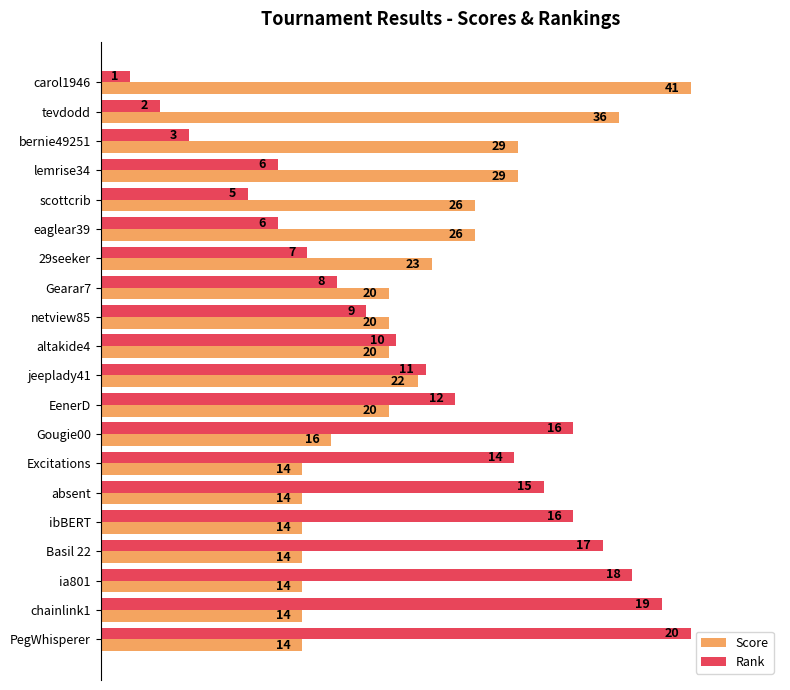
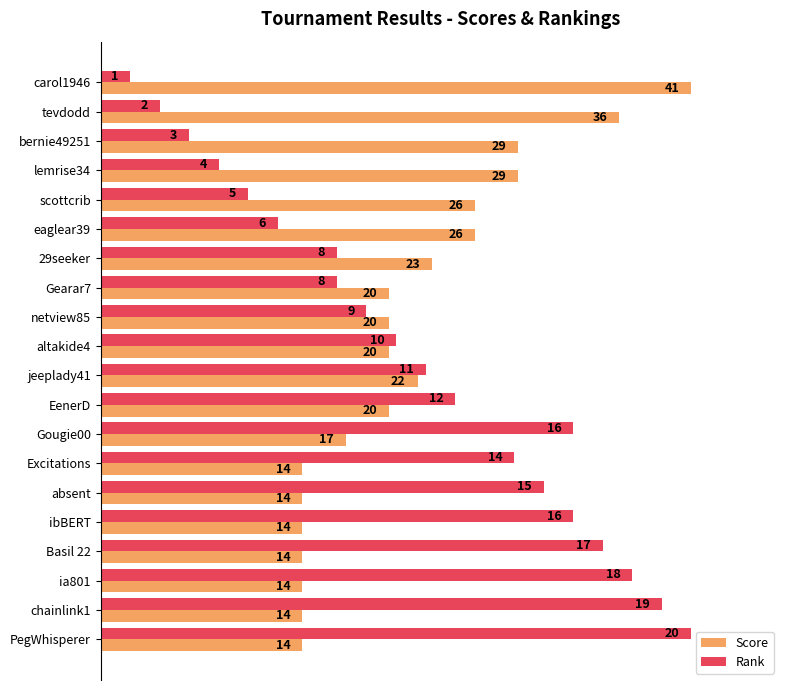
  {
    "Score": {
-     "Gougie00": 16
+     "Gougie00": 17
    },
    "Rank": {
-     "lemrise34": 6,
-     "29seeker": 7
+     "lemrise34": 4,
+     "29seeker": 8
    }
  }
